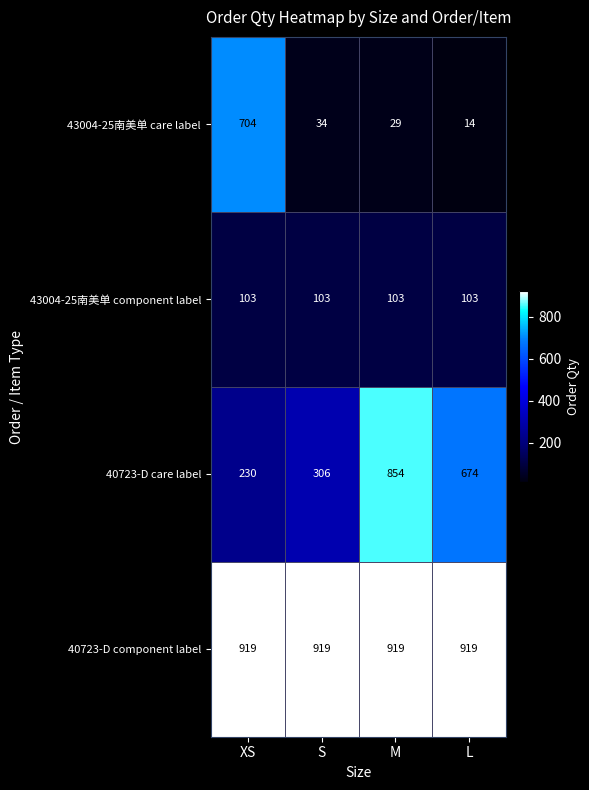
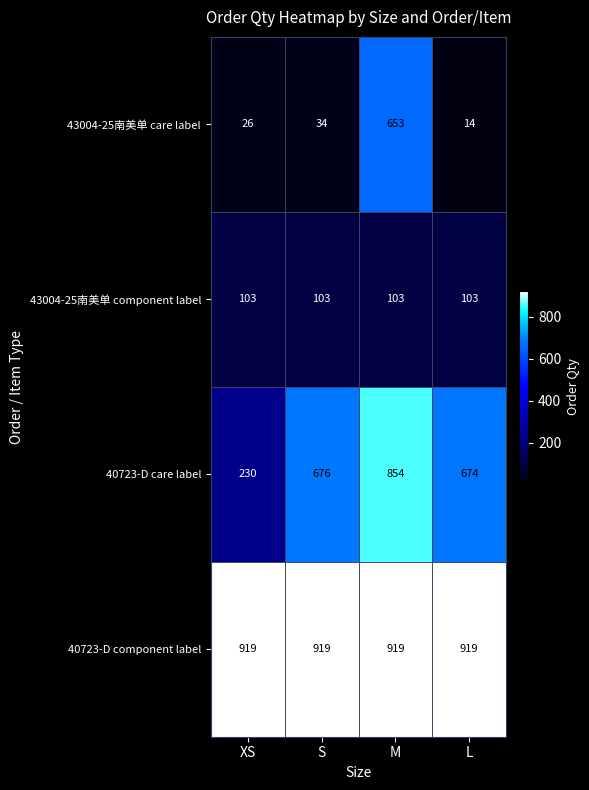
  {
    "43004-25南美单 care label": {
-     "XS": 704,
+     "XS": 26,
      "S": 34,
-     "M": 29,
+     "M": 653,
      "L": 14
    },
    "43004-25南美单 component label": {
      "XS": 103,
      "S": 103,
      "M": 103,
      "L": 103
    },
    "40723-D care label": {
      "XS": 230,
-     "S": 306,
+     "S": 676,
      "M": 854,
      "L": 674
    },
    "40723-D component label": {
      "XS": 919,
      "S": 919,
      "M": 919,
      "L": 919
    }
  }
